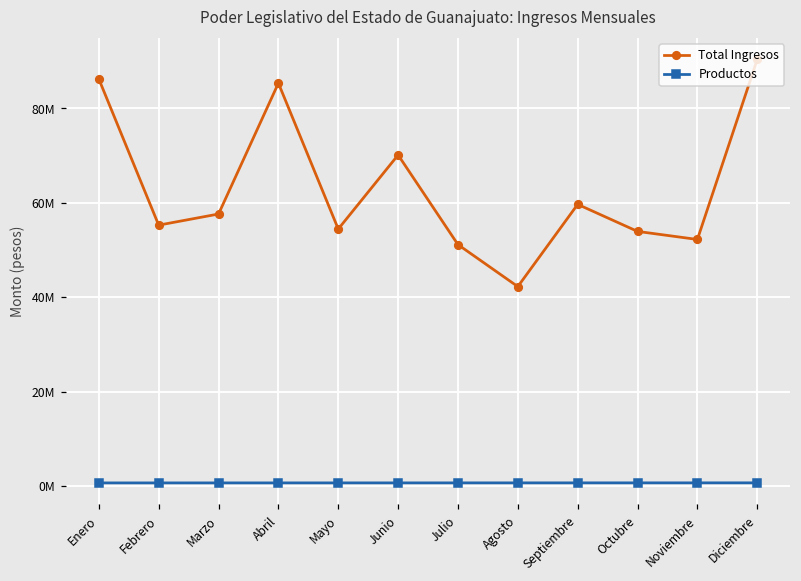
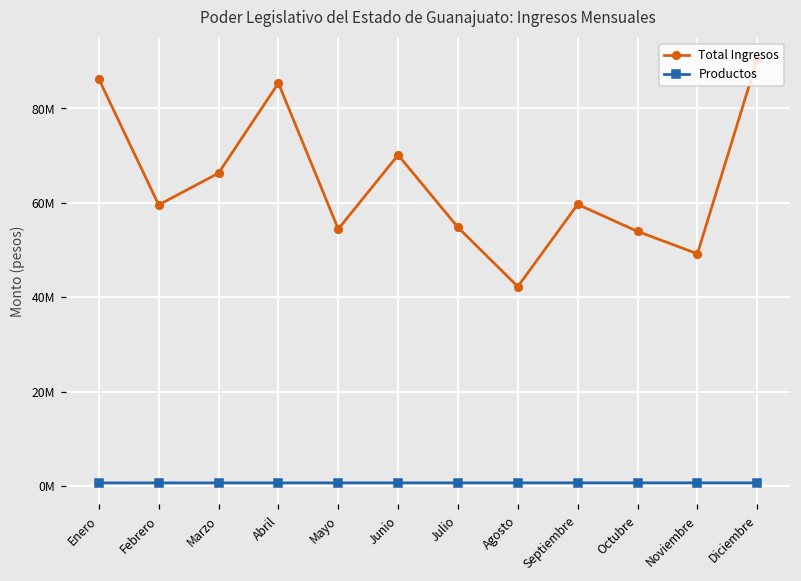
  {
    "Total Ingresos": {
      "Enero": 86000000,
-     "Febrero": 55000000,
-     "Marzo": 58000000,
+     "Febrero": 60000000,
+     "Marzo": 66000000,
      "Abril": 85000000,
      "Mayo": 54000000,
      "Junio": 70000000,
-     "Julio": 51000000,
+     "Julio": 55000000,
      "Agosto": 42000000,
      "Septiembre": 60000000,
      "Octubre": 54000000,
-     "Noviembre": 52000000
+     "Noviembre": 49000000
    },
    "Productos": {
      "Enero": 1000000,
      "Febrero": 1000000,
      "Marzo": 1000000,
      "Abril": 1000000,
      "Mayo": 1000000,
      "Junio": 1000000,
      "Julio": 1000000,
      "Agosto": 1000000,
      "Septiembre": 1000000,
      "Octubre": 1000000,
      "Noviembre": 1000000,
      "Diciembre": 1000000
    }
  }
